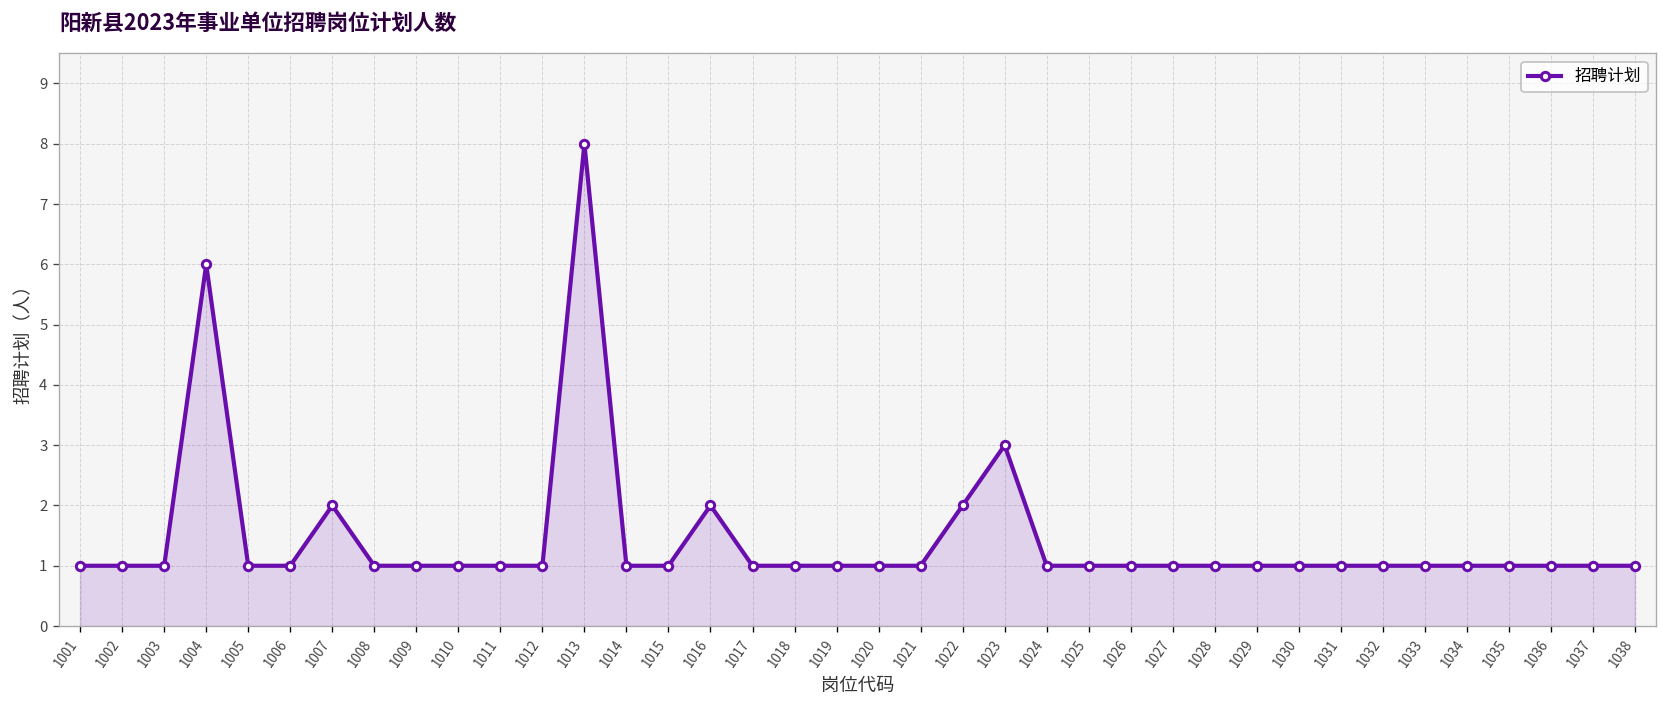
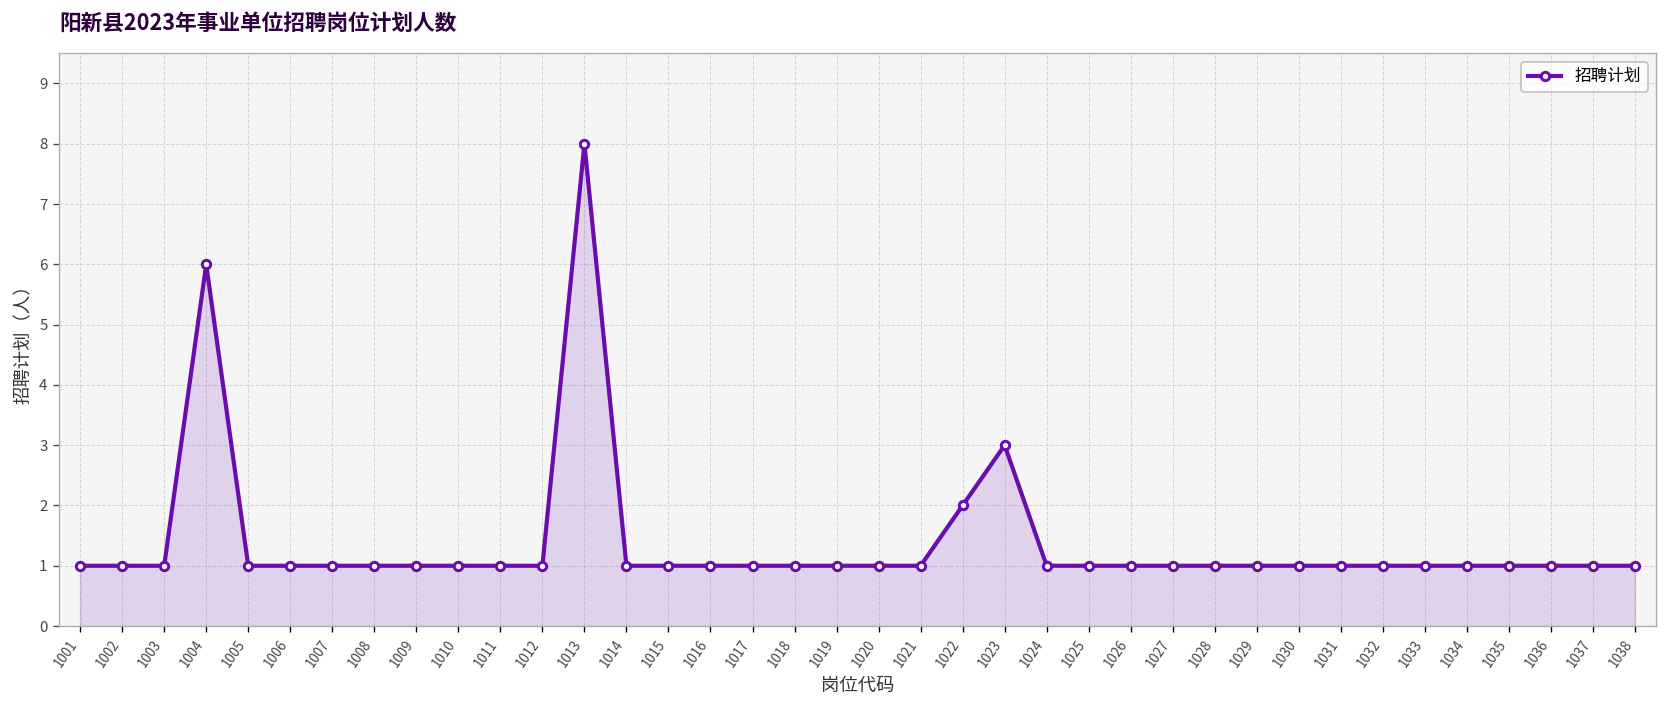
  {
    "1001": 1,
    "1002": 1,
    "1003": 1,
    "1004": 6,
    "1005": 1,
    "1006": 1,
-   "1007": 2,
+   "1007": 1,
    "1008": 1,
    "1009": 1,
    "1010": 1,
    "1011": 1,
    "1012": 1,
    "1013": 8,
    "1014": 1,
    "1015": 1,
-   "1016": 2,
+   "1016": 1,
    "1017": 1,
    "1018": 1,
    "1019": 1,
    "1020": 1,
    "1021": 1,
    "1022": 2,
    "1023": 3,
    "1024": 1,
    "1025": 1,
    "1026": 1,
    "1027": 1,
    "1028": 1,
    "1029": 1,
    "1030": 1,
    "1031": 1,
    "1032": 1,
    "1033": 1,
    "1034": 1,
    "1035": 1,
    "1036": 1,
    "1037": 1,
    "1038": 1
  }
